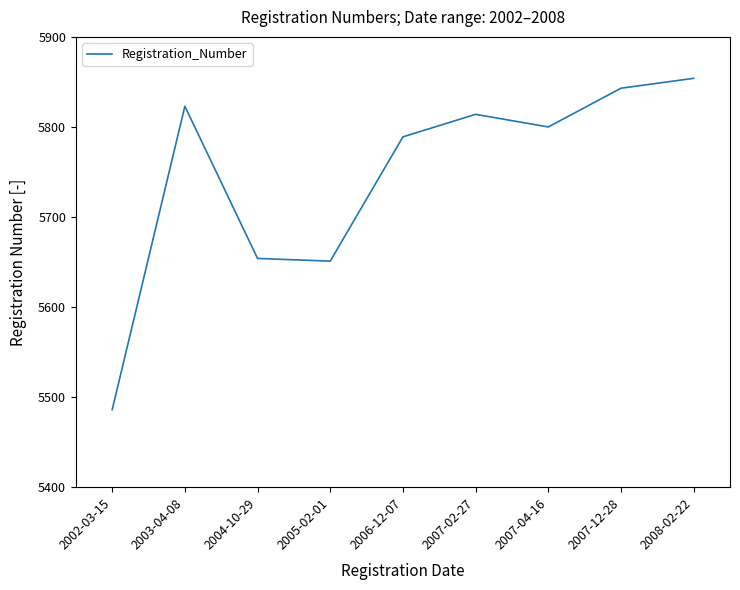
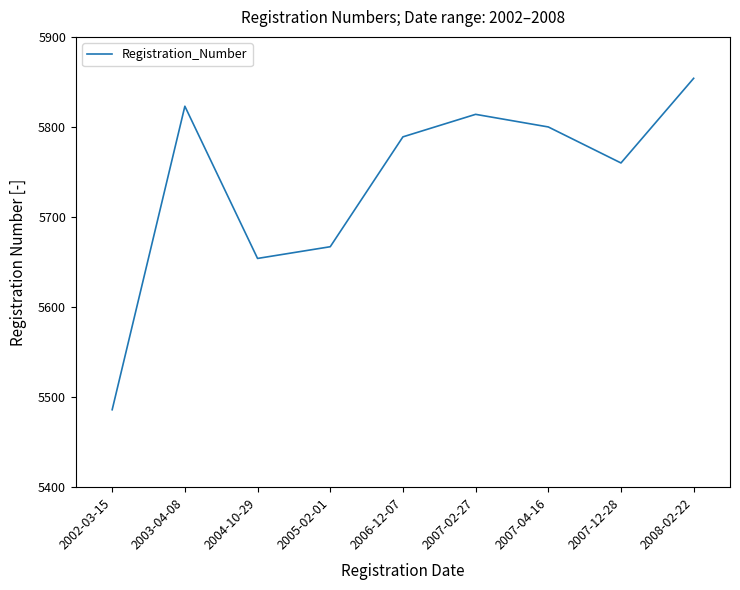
  {
    "2002-03-15": 5490,
    "2003-04-08": 5820,
    "2004-10-29": 5650,
-   "2005-02-01": 5650,
+   "2005-02-01": 5670,
    "2006-12-07": 5790,
    "2007-02-27": 5810,
    "2007-04-16": 5800,
-   "2007-12-28": 5840,
+   "2007-12-28": 5760,
    "2008-02-22": 5850
  }
